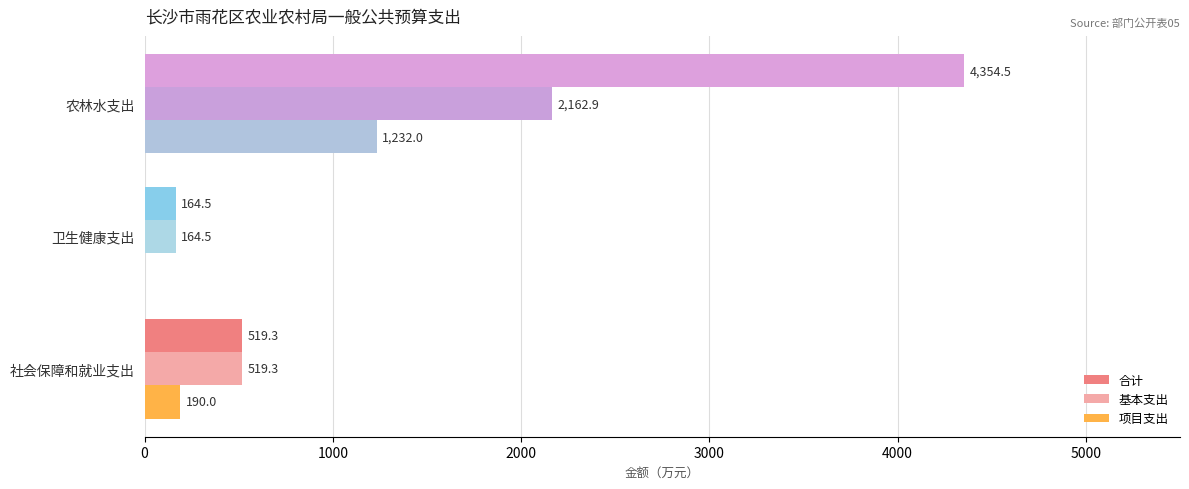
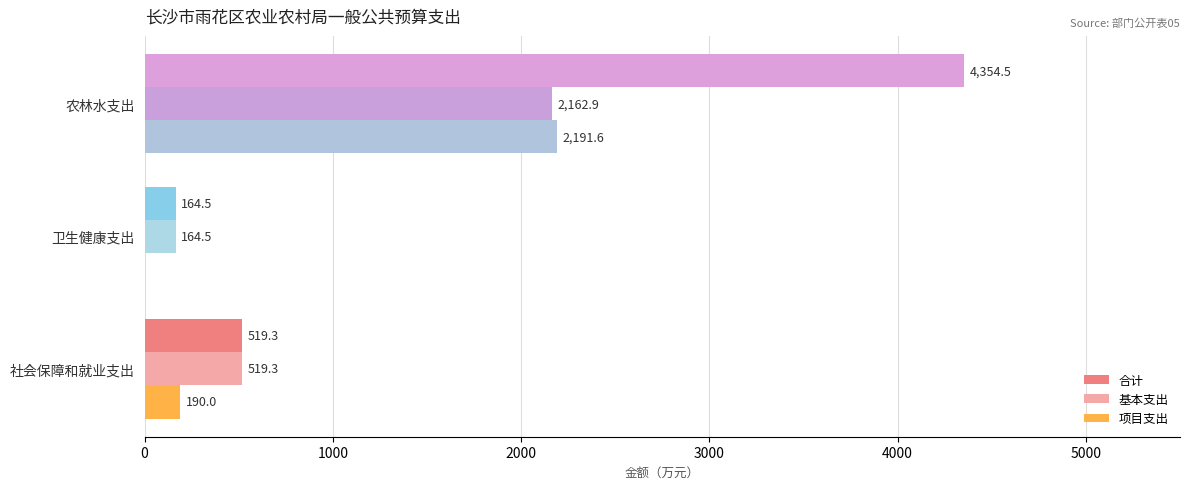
  {
    "项目支出": {
-     "农林水支出": "1,232.0",
+     "农林水支出": "2,191.6",
      "社会保障和就业支出": "190.0"
    }
  }
